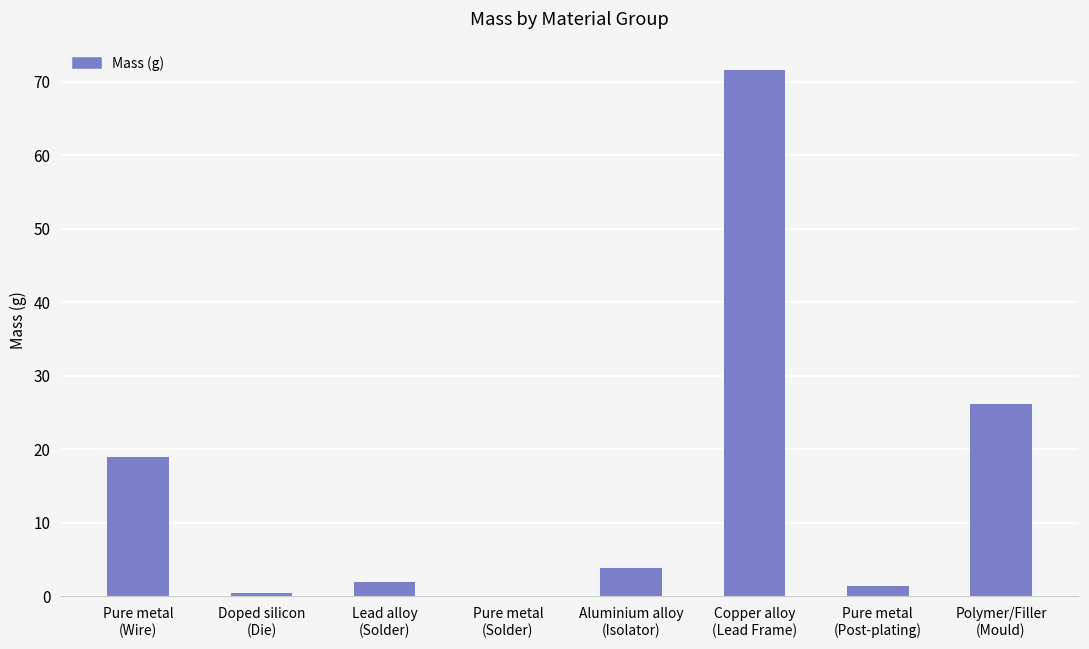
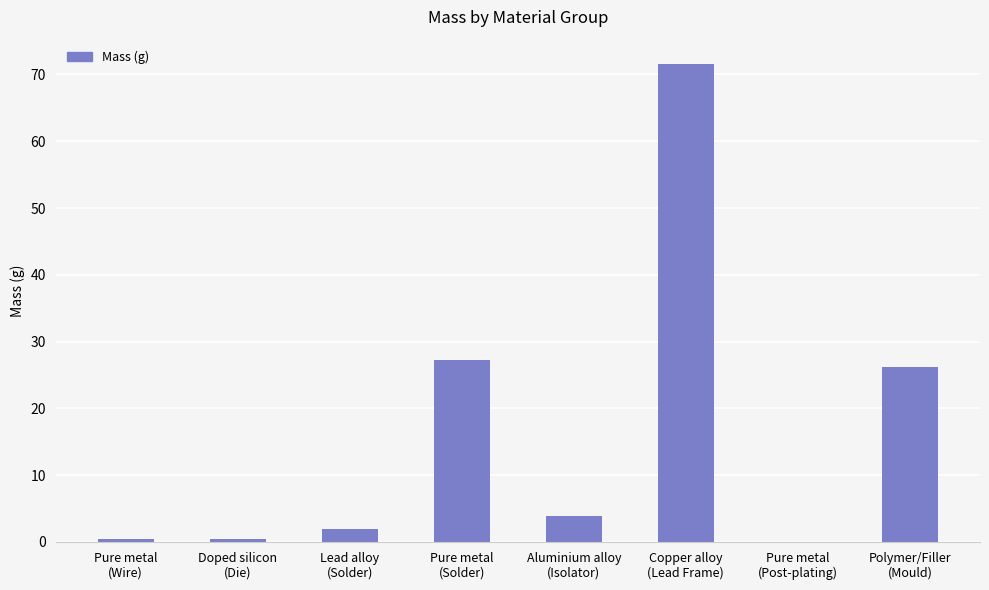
  {
-   "Pure metal (Wire)": 19,
+   "Pure metal (Wire)": 0,
    "Doped silicon (Die)": 0,
    "Lead alloy (Solder)": 2,
-   "Pure metal (Solder)": 0,
+   "Pure metal (Solder)": 27,
    "Aluminium alloy (Isolator)": 4,
    "Copper alloy (Lead Frame)": 72,
-   "Pure metal (Post-plating)": 1,
+   "Pure metal (Post-plating)": 0,
    "Polymer/Filler (Mould)": 26
  }
